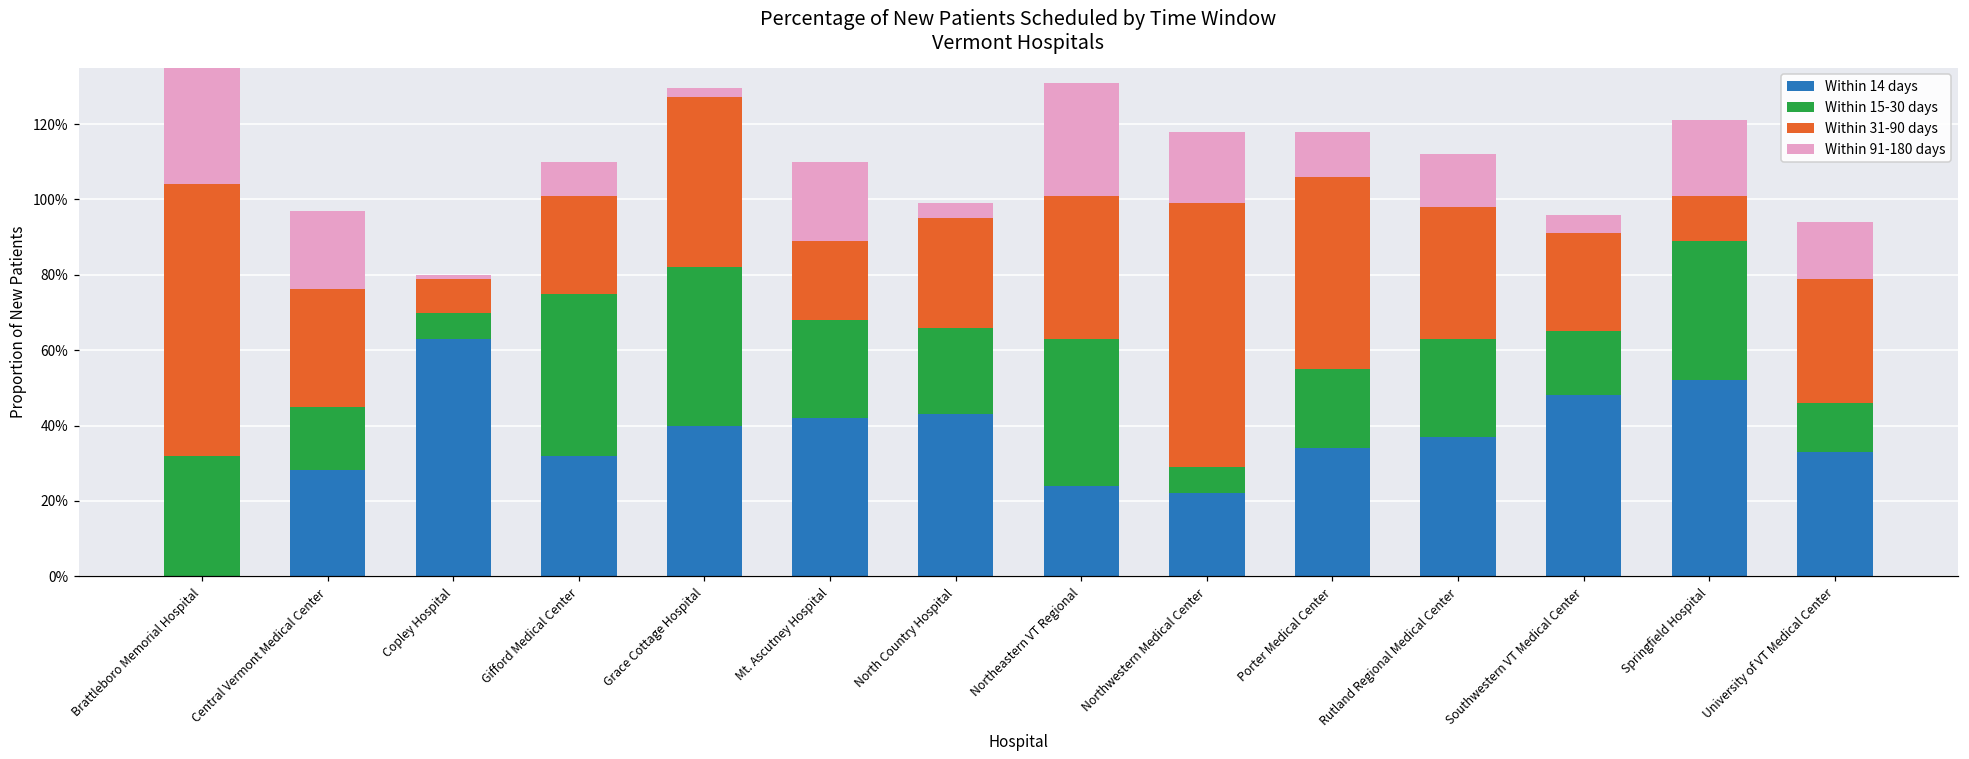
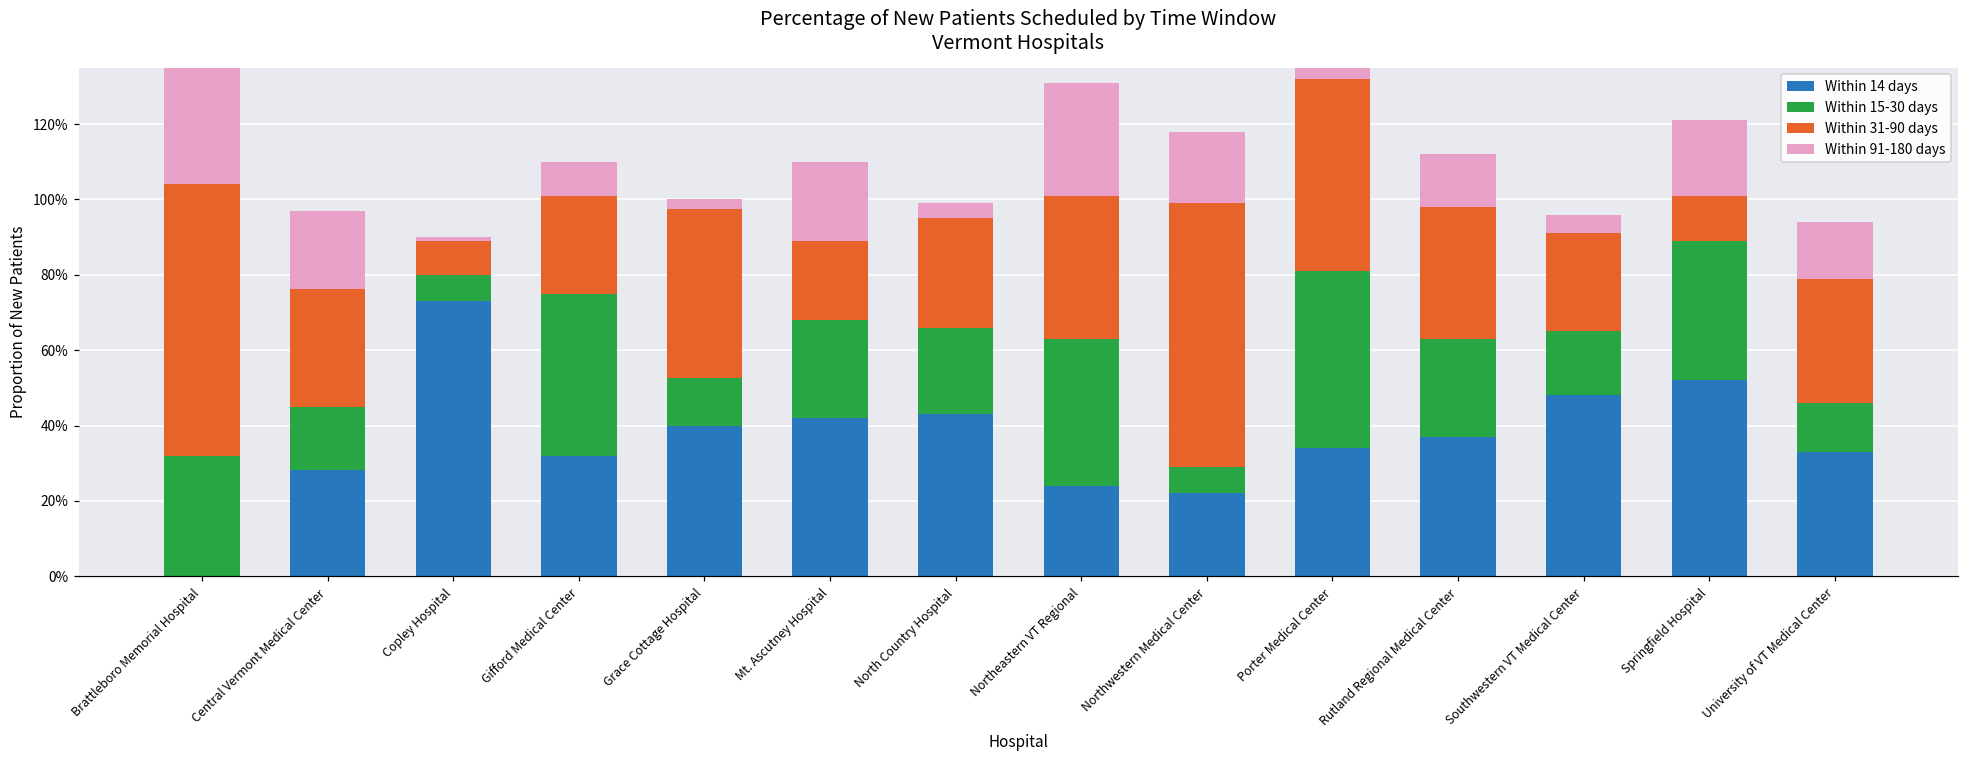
  {
    "Within 14 days": {
      "Brattleboro Memorial Hospital": "0%",
      "Central Vermont Medical Center": "28%",
-     "Copley Hospital": "63%",
+     "Copley Hospital": "73%",
      "Gifford Medical Center": "32%",
      "Grace Cottage Hospital": "40%",
      "Mt. Ascutney Hospital": "42%",
      "North Country Hospital": "43%",
      "Northeastern VT Regional": "24%",
      "Northwestern Medical Center": "22%",
      "Porter Medical Center": "34%",
      "Rutland Regional Medical Center": "37%",
      "Southwestern VT Medical Center": "48%",
      "Springfield Hospital": "52%",
      "University of VT Medical Center": "33%"
    },
    "Within 15-30 days": {
      "Brattleboro Memorial Hospital": "32%",
      "Central Vermont Medical Center": "17%",
      "Copley Hospital": "7%",
      "Gifford Medical Center": "43%",
-     "Grace Cottage Hospital": "42%",
+     "Grace Cottage Hospital": "13%",
      "Mt. Ascutney Hospital": "26%",
      "North Country Hospital": "23%",
      "Northeastern VT Regional": "39%",
      "Northwestern Medical Center": "7%",
-     "Porter Medical Center": "21%",
+     "Porter Medical Center": "47%",
      "Rutland Regional Medical Center": "26%",
      "Southwestern VT Medical Center": "17%",
      "Springfield Hospital": "37%",
      "University of VT Medical Center": "13%"
    },
    "Within 31-90 days": {
      "Brattleboro Memorial Hospital": "72%",
      "Central Vermont Medical Center": "31%",
      "Copley Hospital": "9%",
      "Gifford Medical Center": "26%",
      "Grace Cottage Hospital": "45%",
      "Mt. Ascutney Hospital": "21%",
      "North Country Hospital": "29%",
      "Northeastern VT Regional": "38%",
      "Northwestern Medical Center": "70%",
      "Porter Medical Center": "51%",
      "Rutland Regional Medical Center": "35%",
      "Southwestern VT Medical Center": "26%",
      "Springfield Hospital": "12%",
      "University of VT Medical Center": "33%"
    },
    "Within 91-180 days": {
      "Central Vermont Medical Center": "21%",
      "Copley Hospital": "1%",
      "Gifford Medical Center": "9%",
      "Grace Cottage Hospital": "2%",
      "Mt. Ascutney Hospital": "21%",
      "North Country Hospital": "4%",
      "Northeastern VT Regional": "30%",
      "Northwestern Medical Center": "19%",
      "Rutland Regional Medical Center": "14%",
      "Southwestern VT Medical Center": "5%",
      "Springfield Hospital": "20%",
      "University of VT Medical Center": "15%"
    }
  }
